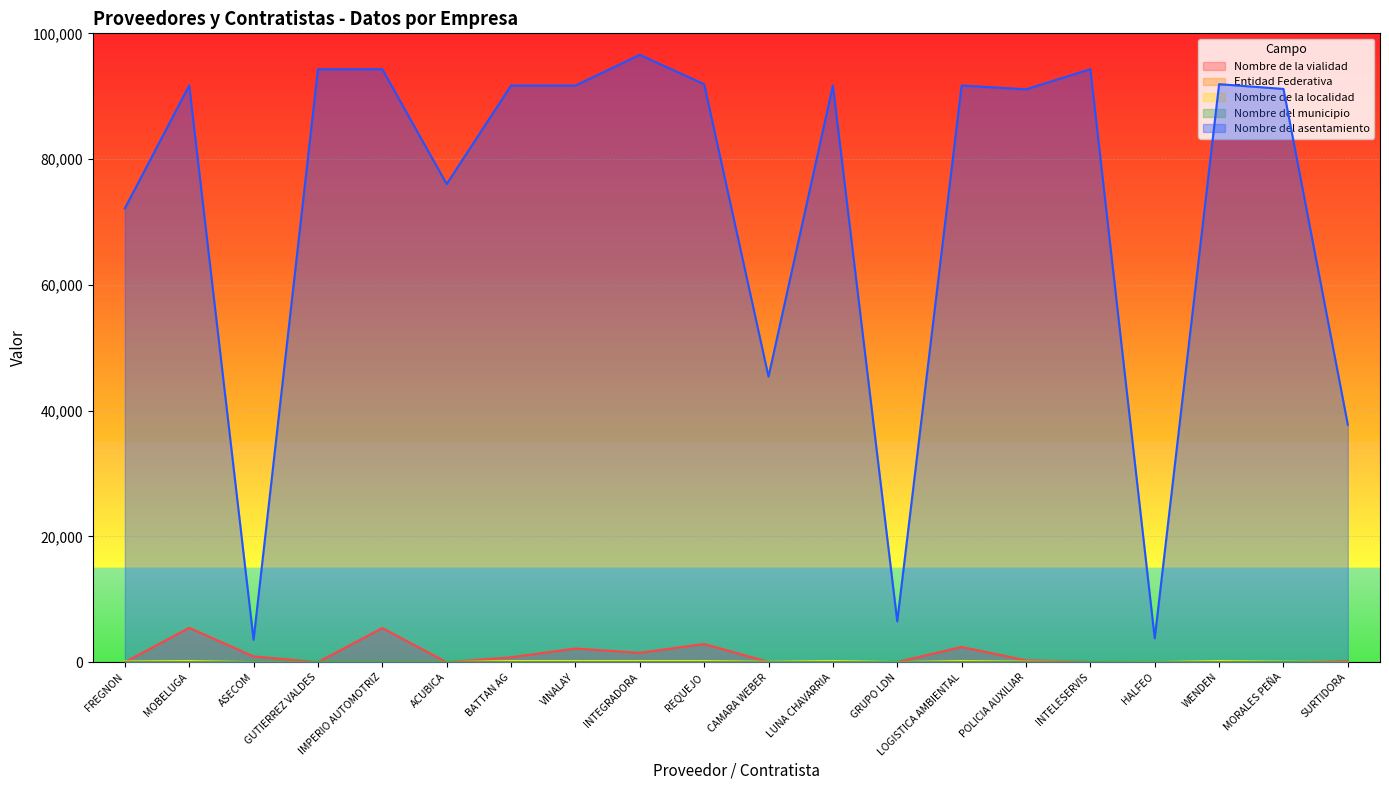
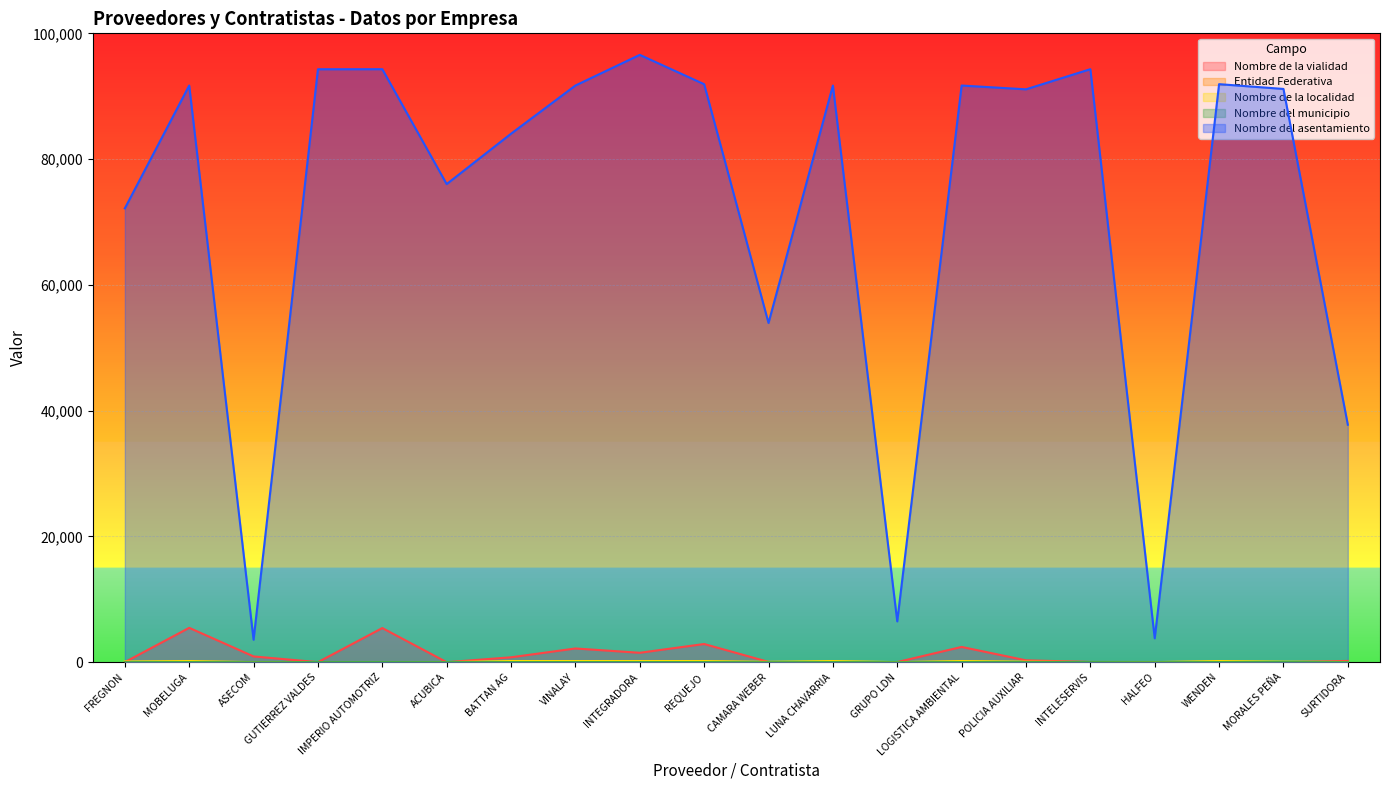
  {
    "Nombre de la vialidad": {
      "MOBELUGA": "5,000",
      "ASECOM": "1,000",
      "IMPERIO AUTOMOTRIZ": "5,000",
      "BATTAN AG": "1,000",
      "VINALAY": "2,000",
      "INTEGRADORA": "2,000",
      "REQUEJO": "3,000",
      "LOGISTICA AMBIENTAL": "2,000"
    },
    "Nombre del asentamiento": {
      "FREGNON": "72,000",
      "MOBELUGA": "92,000",
      "ASECOM": "4,000",
      "GUTIERREZ VALDES": "94,000",
      "IMPERIO AUTOMOTRIZ": "94,000",
      "ACUBICA": "76,000",
-     "BATTAN AG": "92,000",
+     "BATTAN AG": "84,000",
      "VINALAY": "92,000",
      "INTEGRADORA": "97,000",
      "REQUEJO": "92,000",
-     "CAMARA WEBER": "45,000",
+     "CAMARA WEBER": "54,000",
      "LUNA CHAVARRIA": "92,000",
      "GRUPO LDN": "7,000",
      "LOGISTICA AMBIENTAL": "92,000",
      "POLICIA AUXILIAR": "91,000",
      "INTELESERVIS": "94,000",
      "HALFEO": "4,000",
      "SURTIDORA": "38,000"
    }
  }
